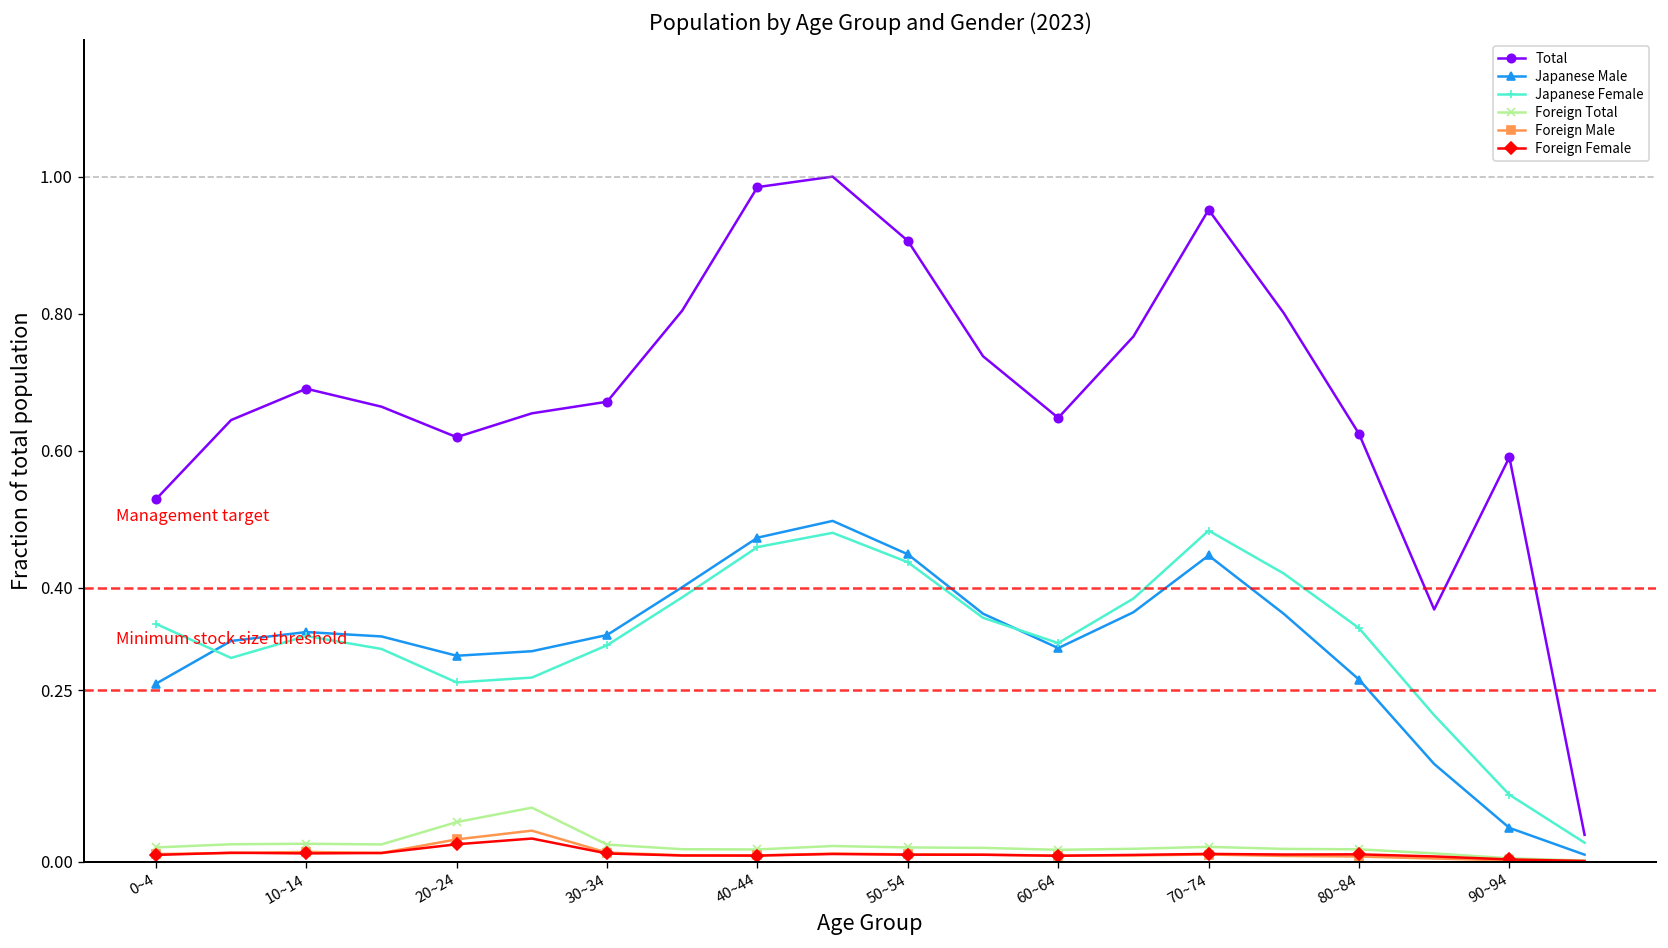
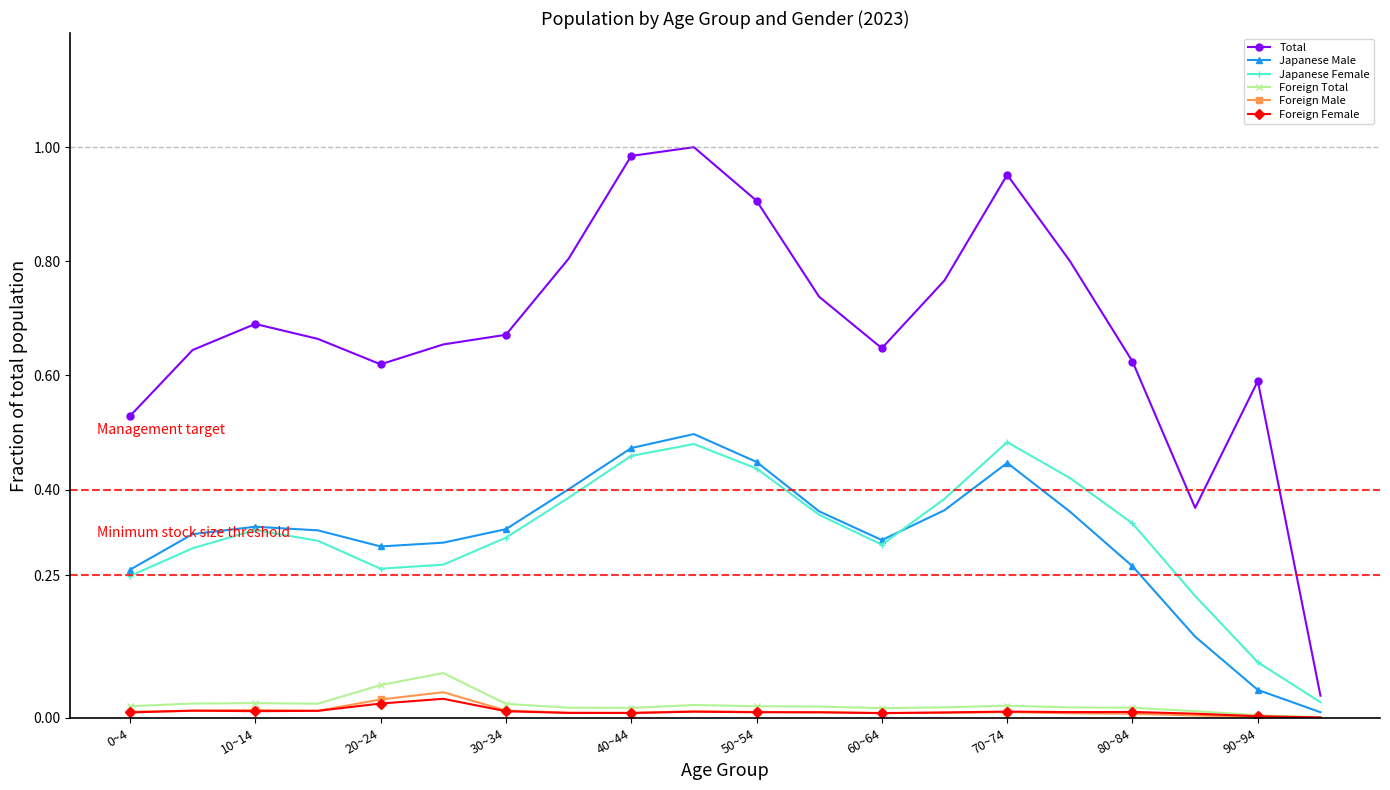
  {
    "Total": {
      "0~4": 0.53,
      "10~14": 0.69,
      "20~24": 0.62,
      "30~34": 0.67,
      "40~44": 0.98,
      "50~54": 0.91,
      "60~64": 0.65,
      "70~74": 0.95,
      "80~84": 0.62,
      "90~94": 0.59
    },
    "Japanese Male": {
      "0~4": 0.26,
      "10~14": 0.34,
      "20~24": 0.30,
      "30~34": 0.33,
      "40~44": 0.47,
      "50~54": 0.45,
      "60~64": 0.31,
      "70~74": 0.45,
      "80~84": 0.27,
      "90~94": 0.05
    },
    "Japanese Female": {
-     "0~4": 0.35,
+     "0~4": 0.25,
      "10~14": 0.33,
      "20~24": 0.26,
      "30~34": 0.32,
      "40~44": 0.46,
      "50~54": 0.44,
-     "60~64": 0.32,
+     "60~64": 0.30,
      "70~74": 0.48,
      "80~84": 0.34,
      "90~94": 0.10
    },
    "Foreign Total": {
      "0~4": 0.02,
      "10~14": 0.03,
      "20~24": 0.06,
      "30~34": 0.02,
      "40~44": 0.02,
      "50~54": 0.02,
      "60~64": 0.02,
      "70~74": 0.02,
      "80~84": 0.02
    },
    "Foreign Male": {
      "20~24": 0.03
    },
    "Foreign Female": {
      "20~24": 0.03
    }
  }
